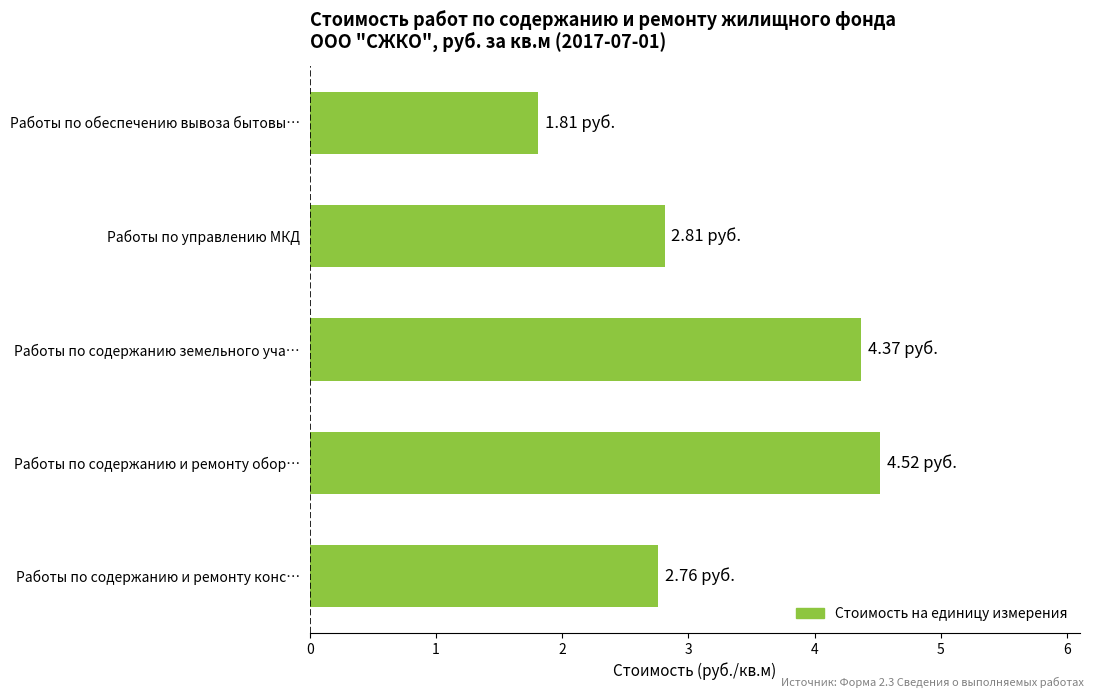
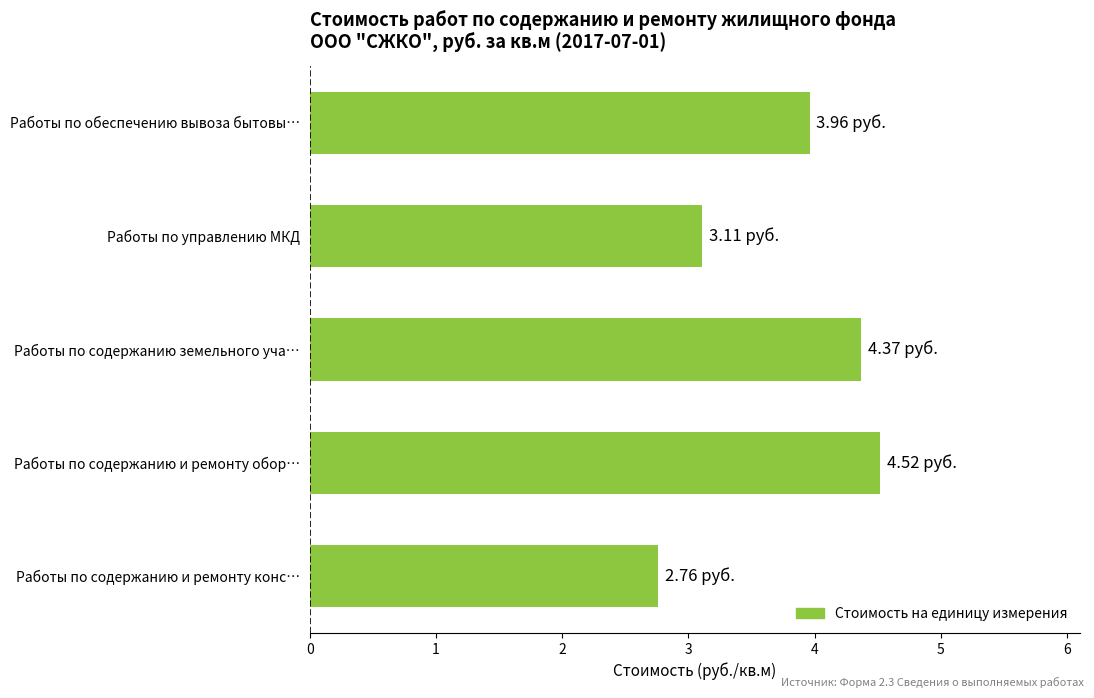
  {
-   "Работы по обеспечению вывоза бытовы…": 1.81,
-   "Работы по управлению МКД": 2.81,
+   "Работы по обеспечению вывоза бытовы…": 3.96,
+   "Работы по управлению МКД": 3.11,
    "Работы по содержанию земельного уча…": 4.37,
    "Работы по содержанию и ремонту обор…": 4.52,
    "Работы по содержанию и ремонту конс…": 2.76
  }
